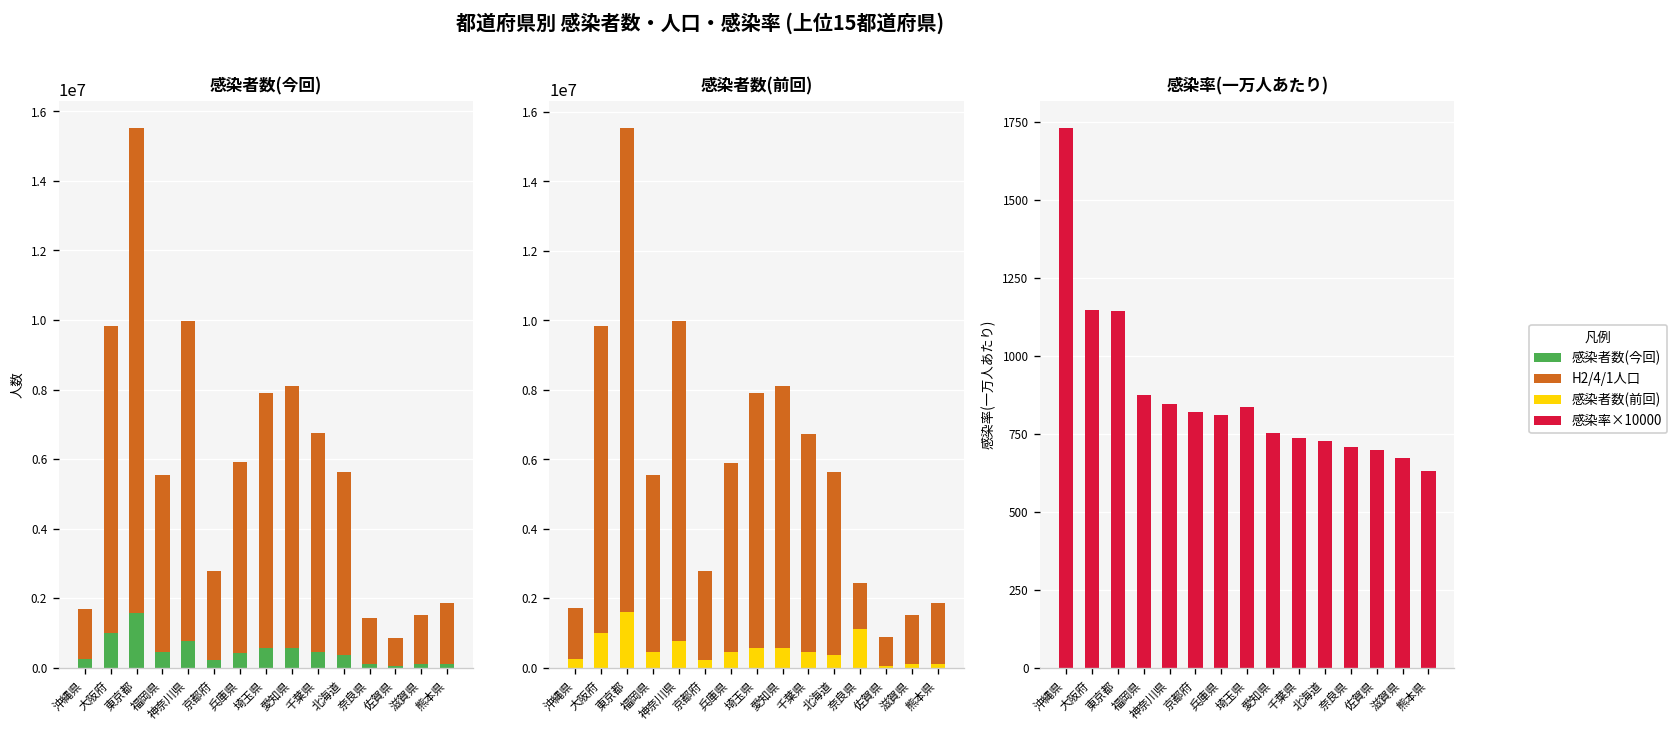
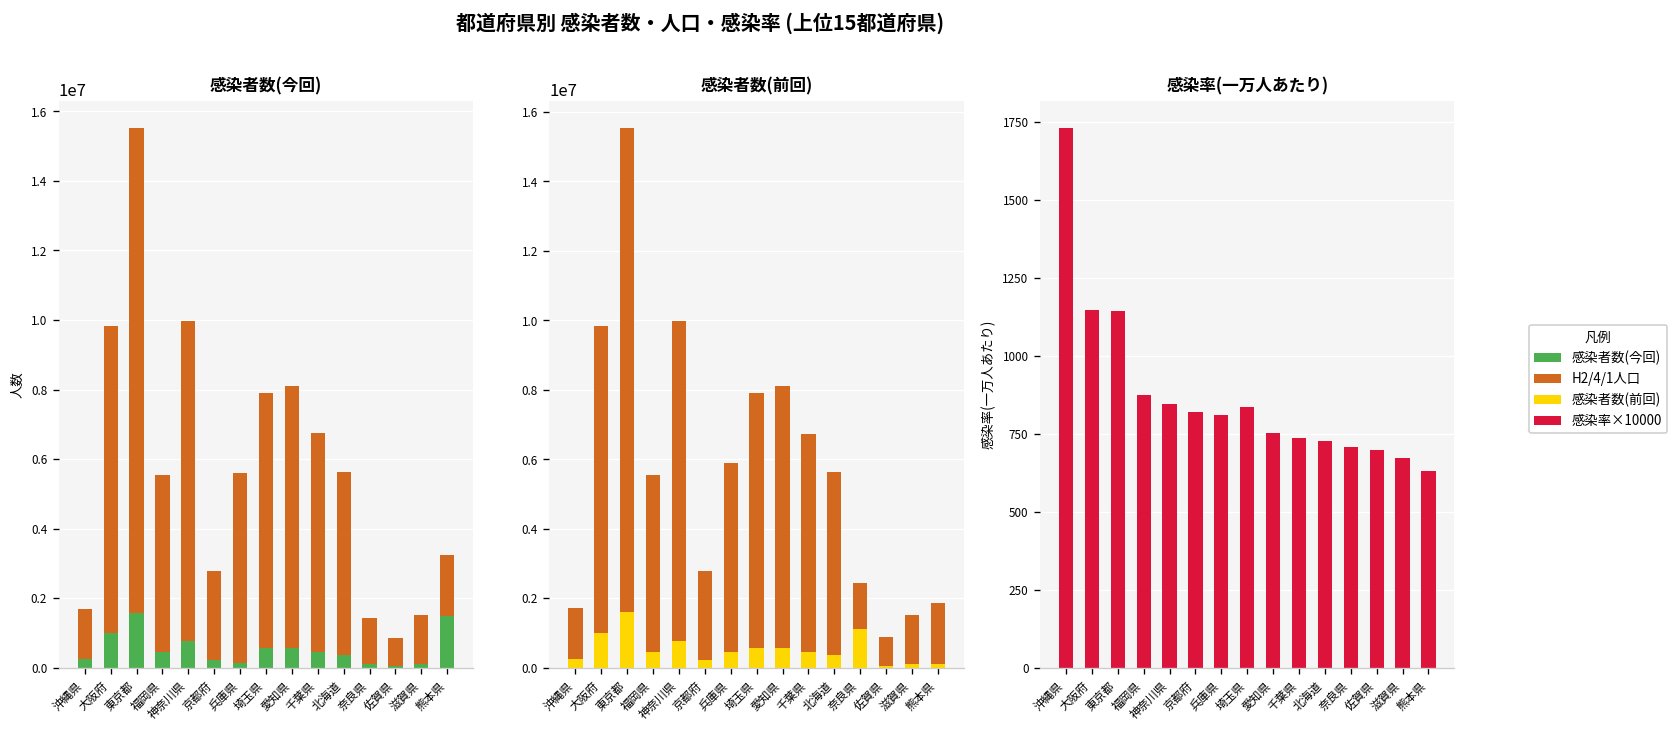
  {
    "感染者数(今回)": {
      "感染者数(今回)": {
        "沖縄県": 200000,
        "大阪府": 1000000,
        "東京都": 1600000,
        "福岡県": 400000,
        "神奈川県": 800000,
        "京都府": 200000,
-       "兵庫県": 400000,
+       "兵庫県": 200000,
        "埼玉県": 600000,
        "愛知県": 600000,
        "千葉県": 500000,
        "北海道": 400000,
        "奈良県": 100000,
        "滋賀県": 100000,
-       "熊本県": 100000
+       "熊本県": 1500000
      },
      "H2/4/1人口": {
        "沖縄県": 1500000,
        "大阪府": 8800000,
        "東京都": 13900000,
        "福岡県": 5100000,
        "神奈川県": 9200000,
        "京都府": 2600000,
        "兵庫県": 5500000,
        "埼玉県": 7300000,
        "愛知県": 7600000,
        "千葉県": 6300000,
        "北海道": 5200000,
        "奈良県": 1300000,
        "佐賀県": 800000,
        "滋賀県": 1400000,
        "熊本県": 1700000
      }
    },
    "感染者数(前回)": {
      "感染者数(前回)": {
        "沖縄県": 300000,
        "大阪府": 1000000,
        "東京都": 1600000,
        "福岡県": 400000,
        "神奈川県": 800000,
        "京都府": 200000,
        "兵庫県": 400000,
        "埼玉県": 600000,
        "愛知県": 600000,
        "千葉県": 500000,
        "北海道": 400000,
        "奈良県": 1100000,
        "滋賀県": 100000,
        "熊本県": 100000
      },
      "H2/4/1人口": {
        "沖縄県": 1500000,
        "大阪府": 8800000,
        "東京都": 13900000,
        "福岡県": 5100000,
        "神奈川県": 9200000,
        "京都府": 2600000,
        "兵庫県": 5500000,
        "埼玉県": 7300000,
        "愛知県": 7600000,
        "千葉県": 6300000,
        "北海道": 5200000,
        "奈良県": 1300000,
        "佐賀県": 800000,
        "滋賀県": 1400000,
        "熊本県": 1700000
      }
    },
    "感染率(一万人あたり)": {
      "沖縄県": 1730,
      "大阪府": 1150,
      "東京都": 1140,
      "福岡県": 880,
      "神奈川県": 850,
      "京都府": 820,
      "兵庫県": 810,
      "埼玉県": 840,
      "愛知県": 750,
      "千葉県": 740,
      "北海道": 730,
      "奈良県": 710,
      "佐賀県": 700,
      "滋賀県": 670,
      "熊本県": 630
    }
  }
